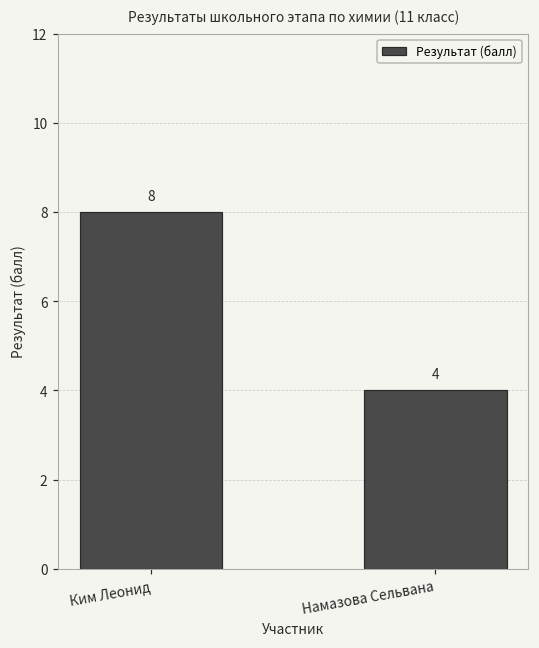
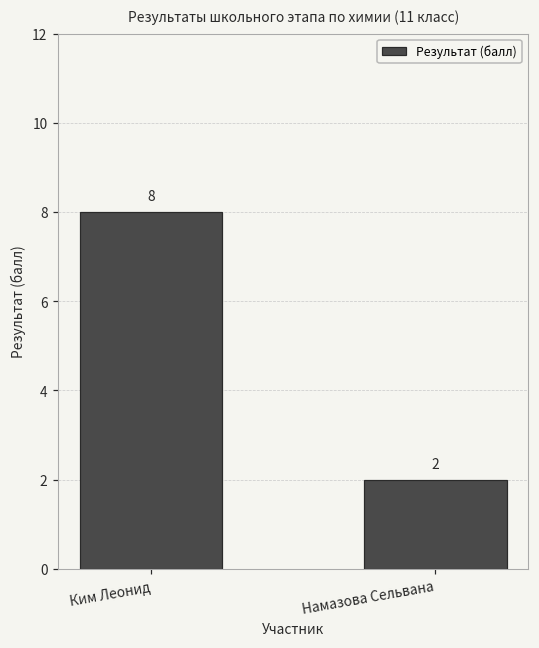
  {
    "Ким Леонид": 8,
-   "Намазова Сельвана": 4
+   "Намазова Сельвана": 2
  }
